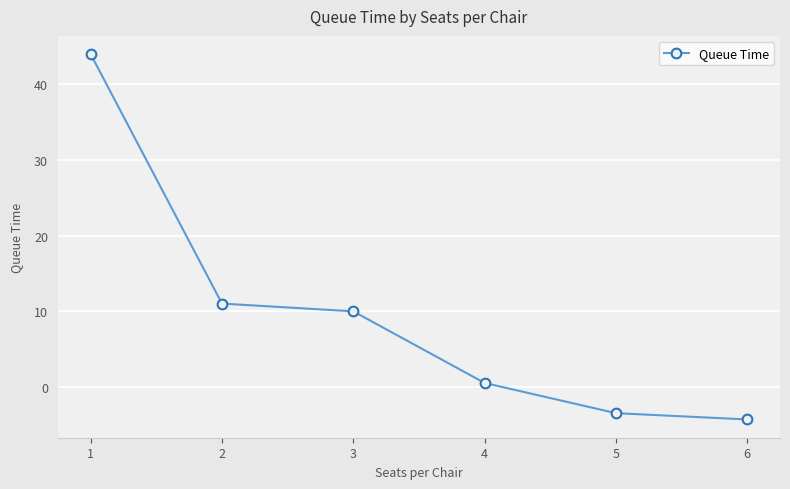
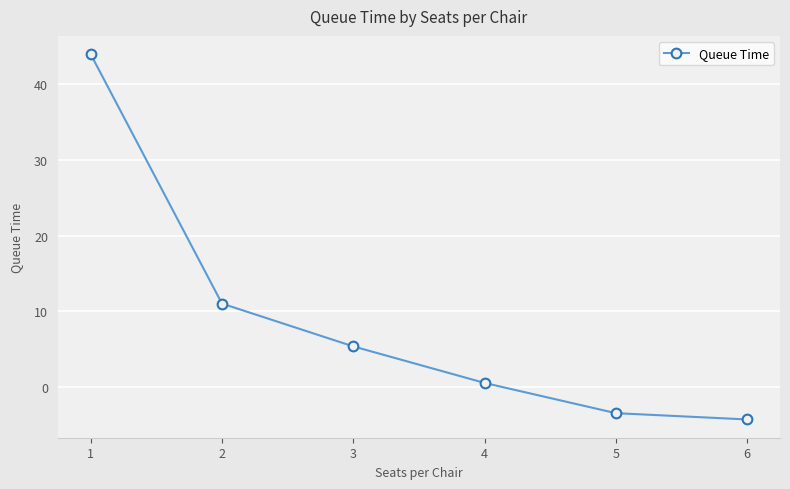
  {
    "1": 44,
    "2": 11,
-   "3": 10,
+   "3": 5,
    "4": 1,
    "5": -4,
    "6": -4
  }
